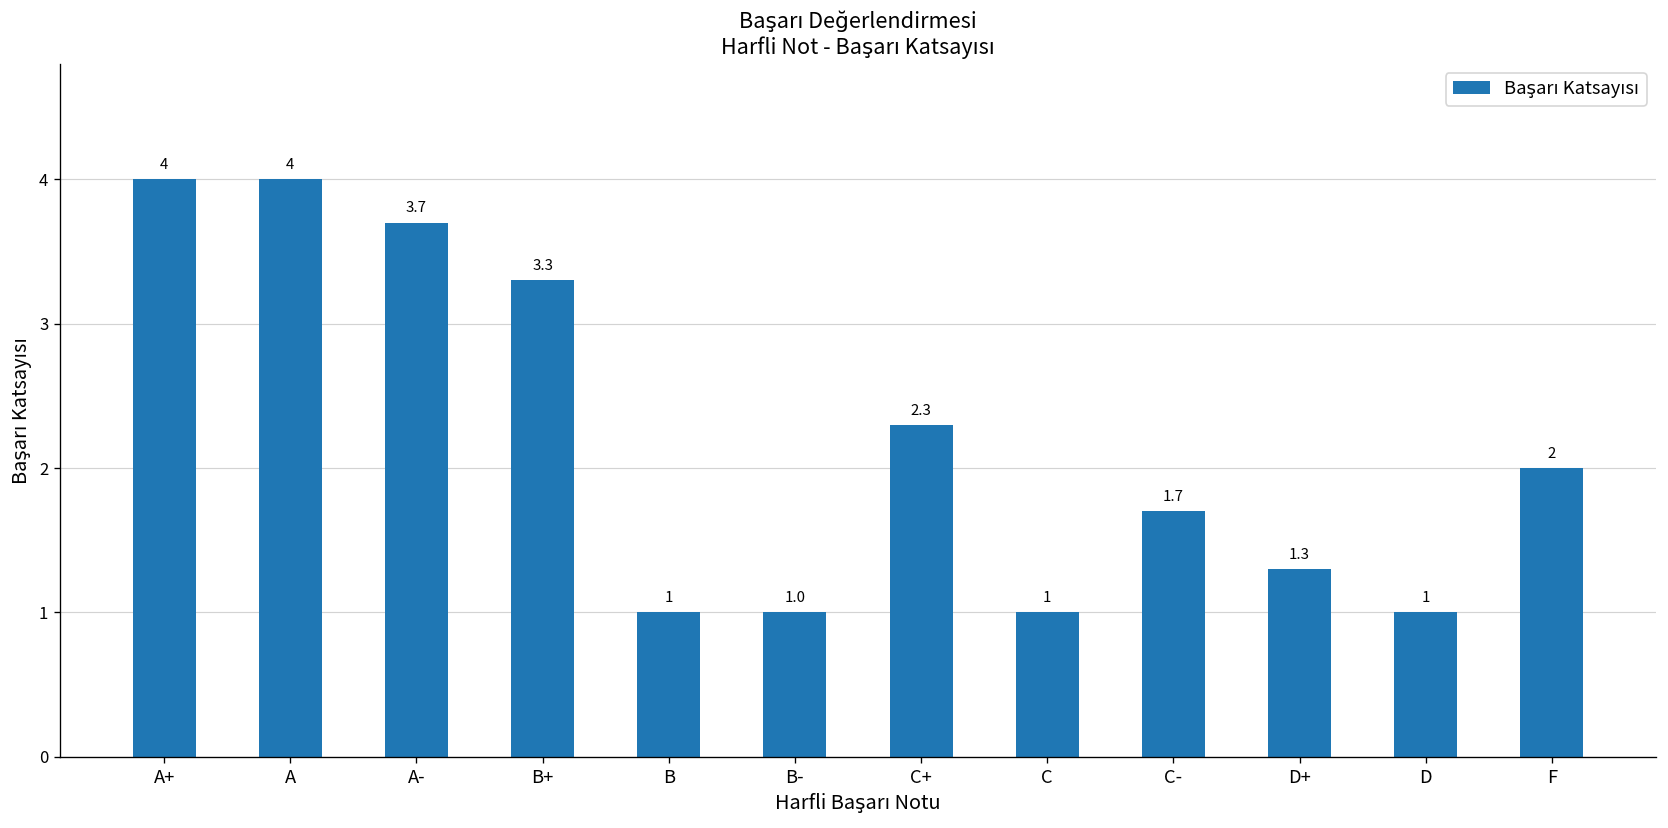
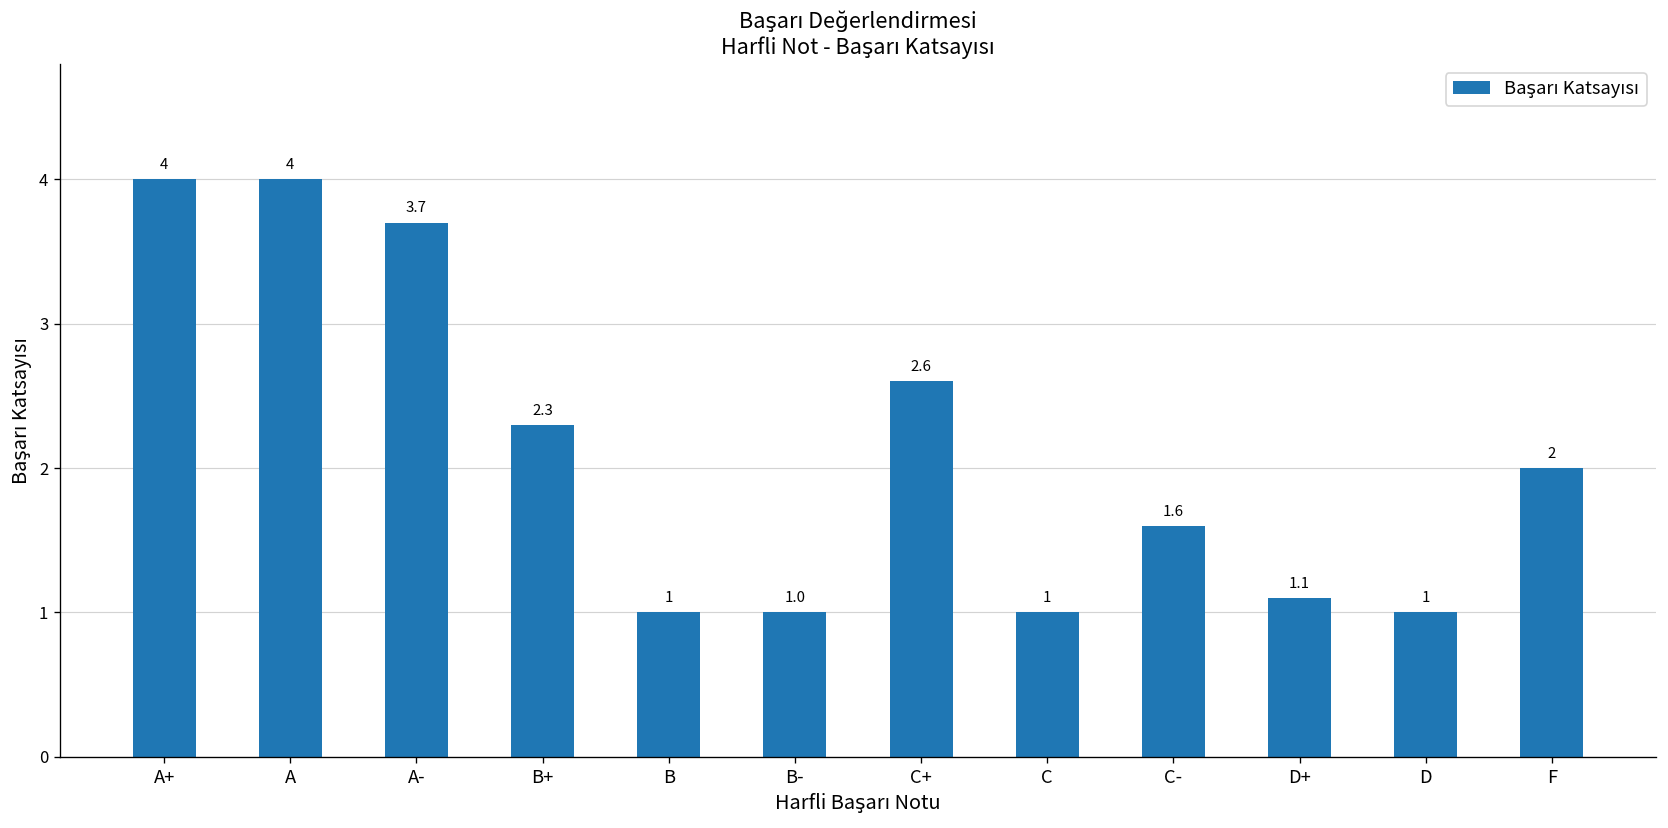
  {
    "A+": 4,
    "A": 4,
    "A-": 3.7,
-   "B+": 3.3,
+   "B+": 2.3,
    "B": 1,
    "B-": 1.0,
-   "C+": 2.3,
+   "C+": 2.6,
    "C": 1,
-   "C-": 1.7,
-   "D+": 1.3,
+   "C-": 1.6,
+   "D+": 1.1,
    "D": 1,
    "F": 2
  }
